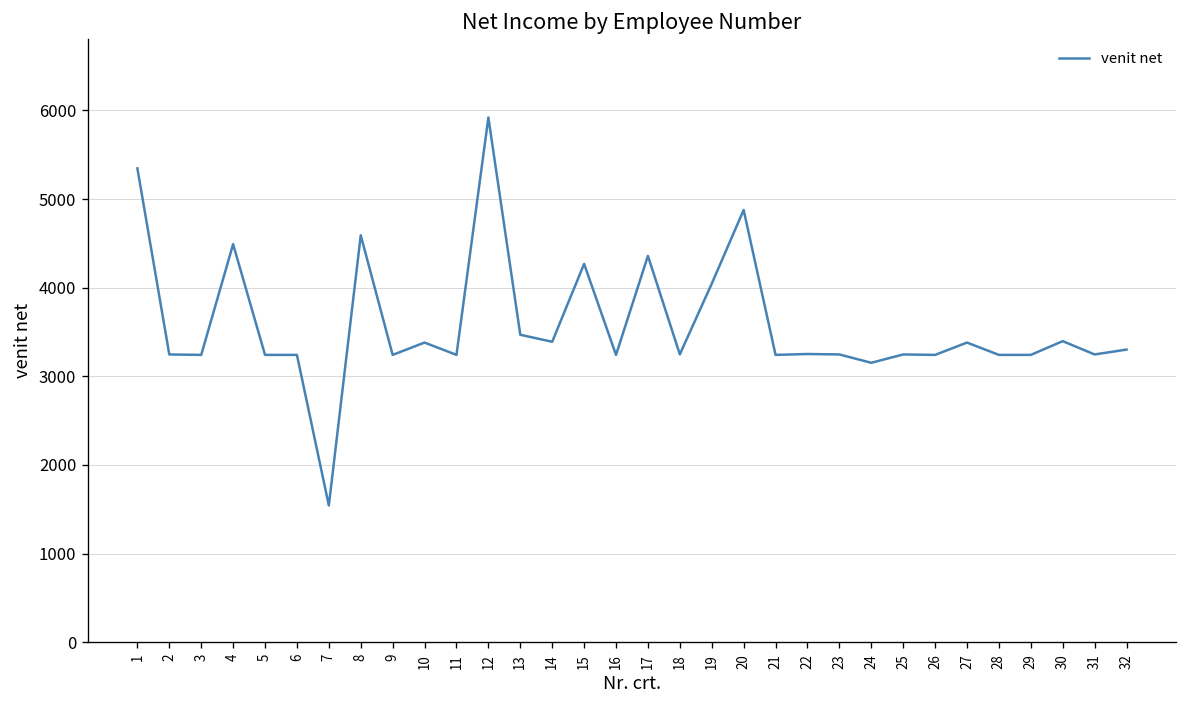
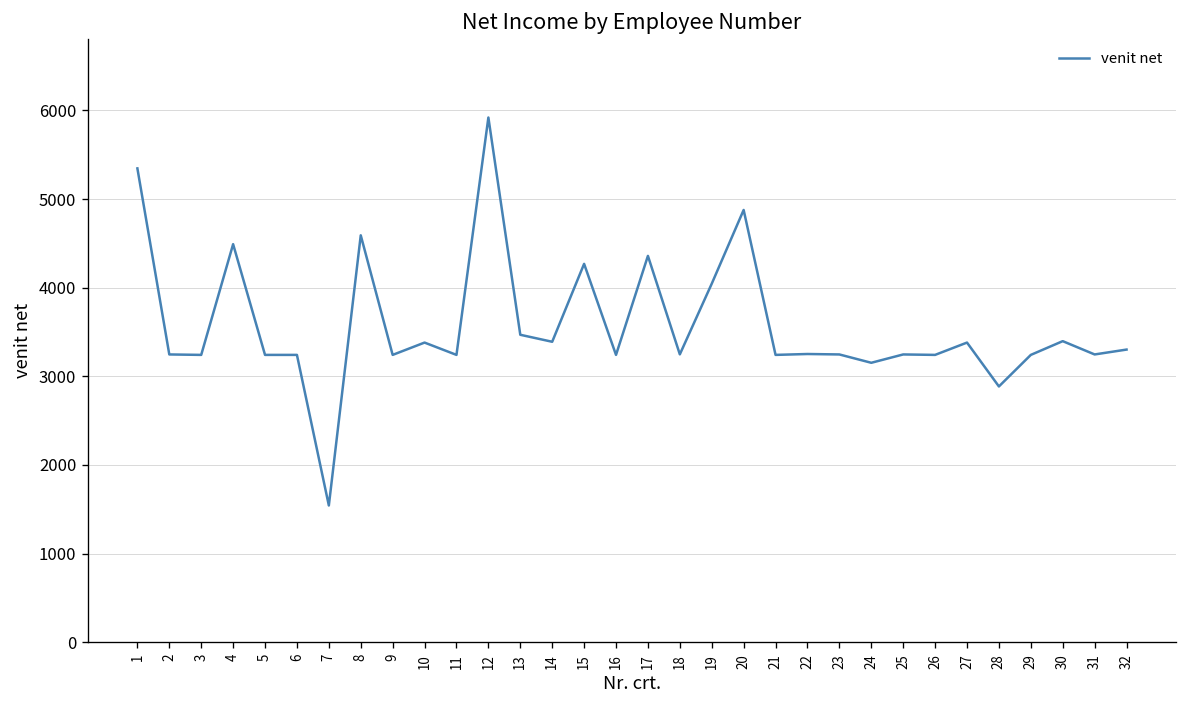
  {
    "1": 5300,
    "2": 3200,
    "3": 3200,
    "4": 4500,
    "5": 3200,
    "6": 3200,
    "7": 1500,
    "8": 4600,
    "9": 3200,
    "10": 3400,
    "11": 3200,
    "12": 5900,
    "13": 3500,
    "14": 3400,
    "15": 4300,
    "16": 3200,
    "17": 4400,
    "18": 3200,
    "19": 4000,
    "20": 4900,
    "21": 3200,
    "22": 3300,
    "23": 3200,
    "24": 3200,
    "25": 3200,
    "26": 3200,
    "27": 3400,
-   "28": 3200,
+   "28": 2900,
    "29": 3200,
    "30": 3400,
    "31": 3200,
    "32": 3300
  }
